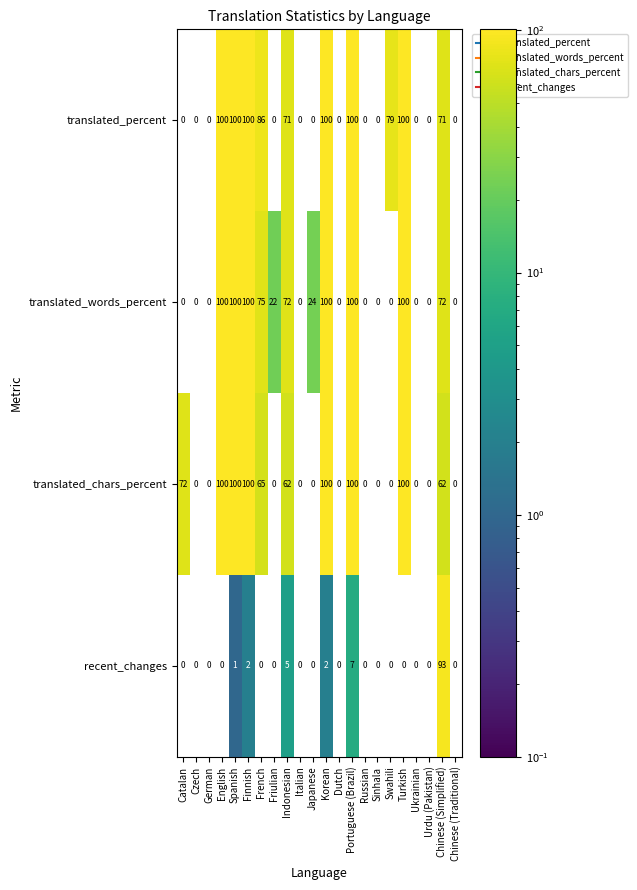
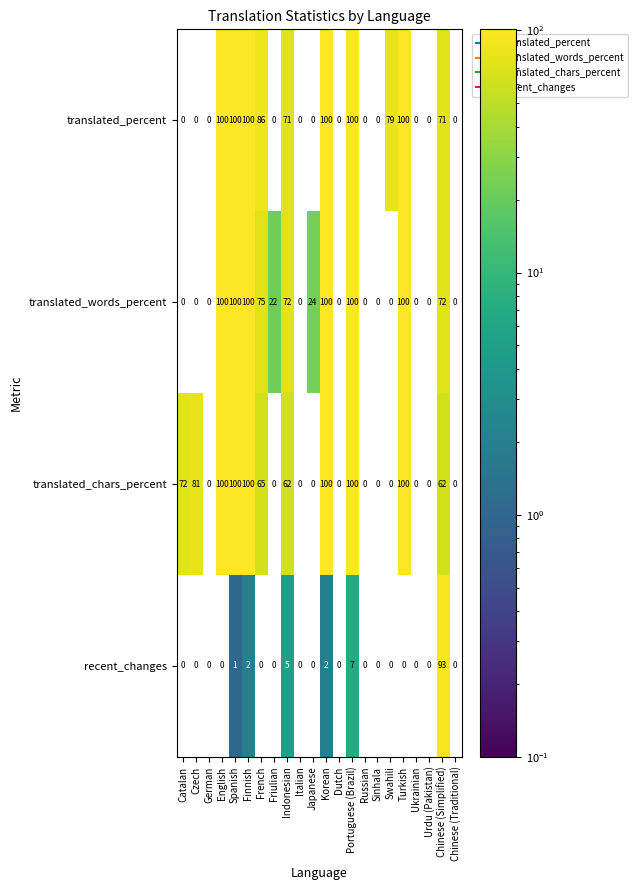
  {
    "translated_percent": {
      "Catalan": 0,
      "Czech": 0,
      "German": 0,
      "English": 100,
      "Spanish": 100,
      "Finnish": 100,
      "French": 86,
      "Friulian": 0,
      "Indonesian": 71,
      "Italian": 0,
      "Japanese": 0,
      "Korean": 100,
      "Dutch": 0,
      "Portuguese (Brazil)": 100,
      "Russian": 0,
      "Sinhala": 0,
      "Swahili": 79,
      "Turkish": 100,
      "Ukrainian": 0,
      "Urdu (Pakistan)": 0,
      "Chinese (Simplified)": 71,
      "Chinese (Traditional)": 0
    },
    "translated_words_percent": {
      "Catalan": 0,
      "Czech": 0,
      "German": 0,
      "English": 100,
      "Spanish": 100,
      "Finnish": 100,
      "French": 75,
      "Friulian": 22,
      "Indonesian": 72,
      "Italian": 0,
      "Japanese": 24,
      "Korean": 100,
      "Dutch": 0,
      "Portuguese (Brazil)": 100,
      "Russian": 0,
      "Sinhala": 0,
      "Swahili": 0,
      "Turkish": 100,
      "Ukrainian": 0,
      "Urdu (Pakistan)": 0,
      "Chinese (Simplified)": 72,
      "Chinese (Traditional)": 0
    },
    "translated_chars_percent": {
      "Catalan": 72,
-     "Czech": 0,
+     "Czech": 81,
      "German": 0,
      "English": 100,
      "Spanish": 100,
      "Finnish": 100,
      "French": 65,
      "Friulian": 0,
      "Indonesian": 62,
      "Italian": 0,
      "Japanese": 0,
      "Korean": 100,
      "Dutch": 0,
      "Portuguese (Brazil)": 100,
      "Russian": 0,
      "Sinhala": 0,
      "Swahili": 0,
      "Turkish": 100,
      "Ukrainian": 0,
      "Urdu (Pakistan)": 0,
      "Chinese (Simplified)": 62,
      "Chinese (Traditional)": 0
    },
    "recent_changes": {
      "Catalan": 0,
      "Czech": 0,
      "German": 0,
      "English": 0,
      "Spanish": 1,
      "Finnish": 2,
      "French": 0,
      "Friulian": 0,
      "Indonesian": 5,
      "Italian": 0,
      "Japanese": 0,
      "Korean": 2,
      "Dutch": 0,
      "Portuguese (Brazil)": 7,
      "Russian": 0,
      "Sinhala": 0,
      "Swahili": 0,
      "Turkish": 0,
      "Ukrainian": 0,
      "Urdu (Pakistan)": 0,
      "Chinese (Simplified)": 93,
      "Chinese (Traditional)": 0
    }
  }
